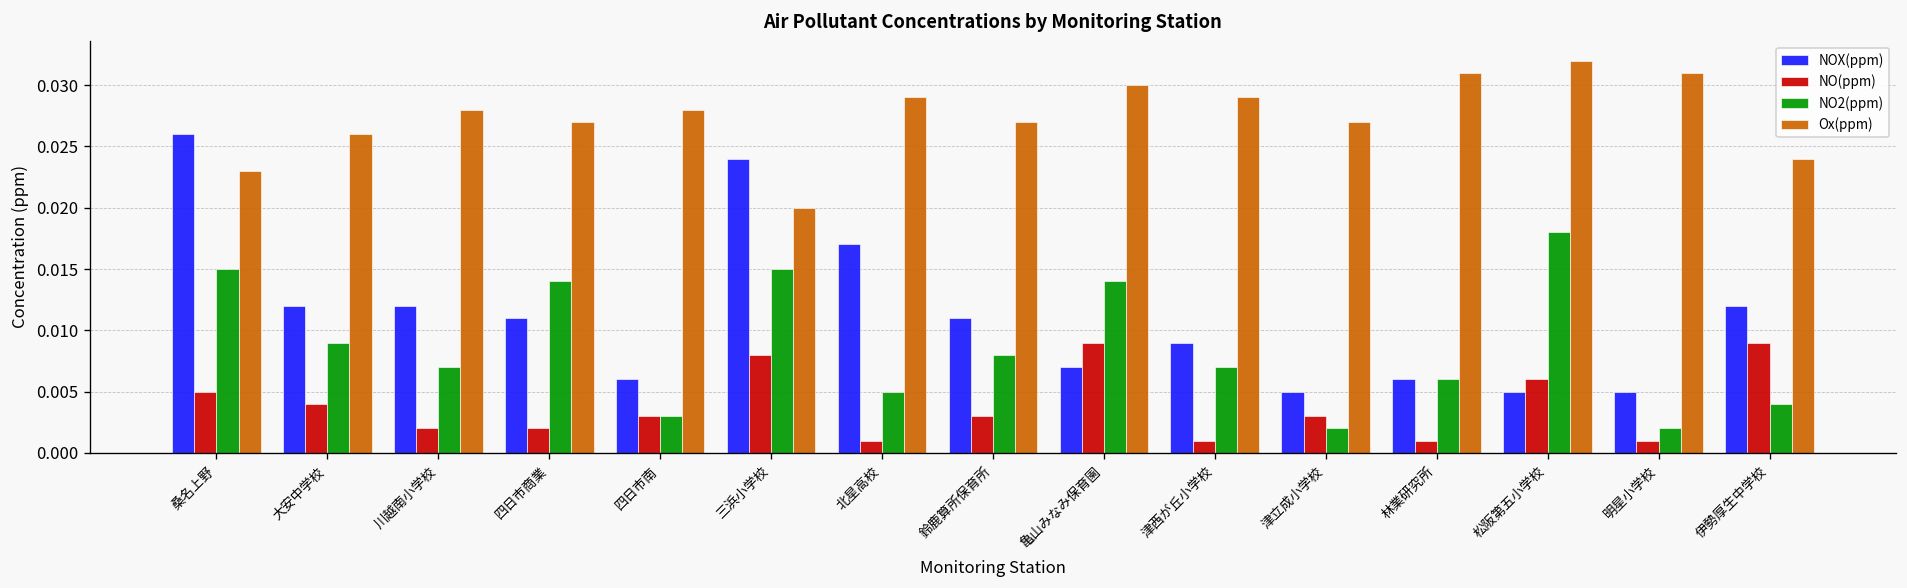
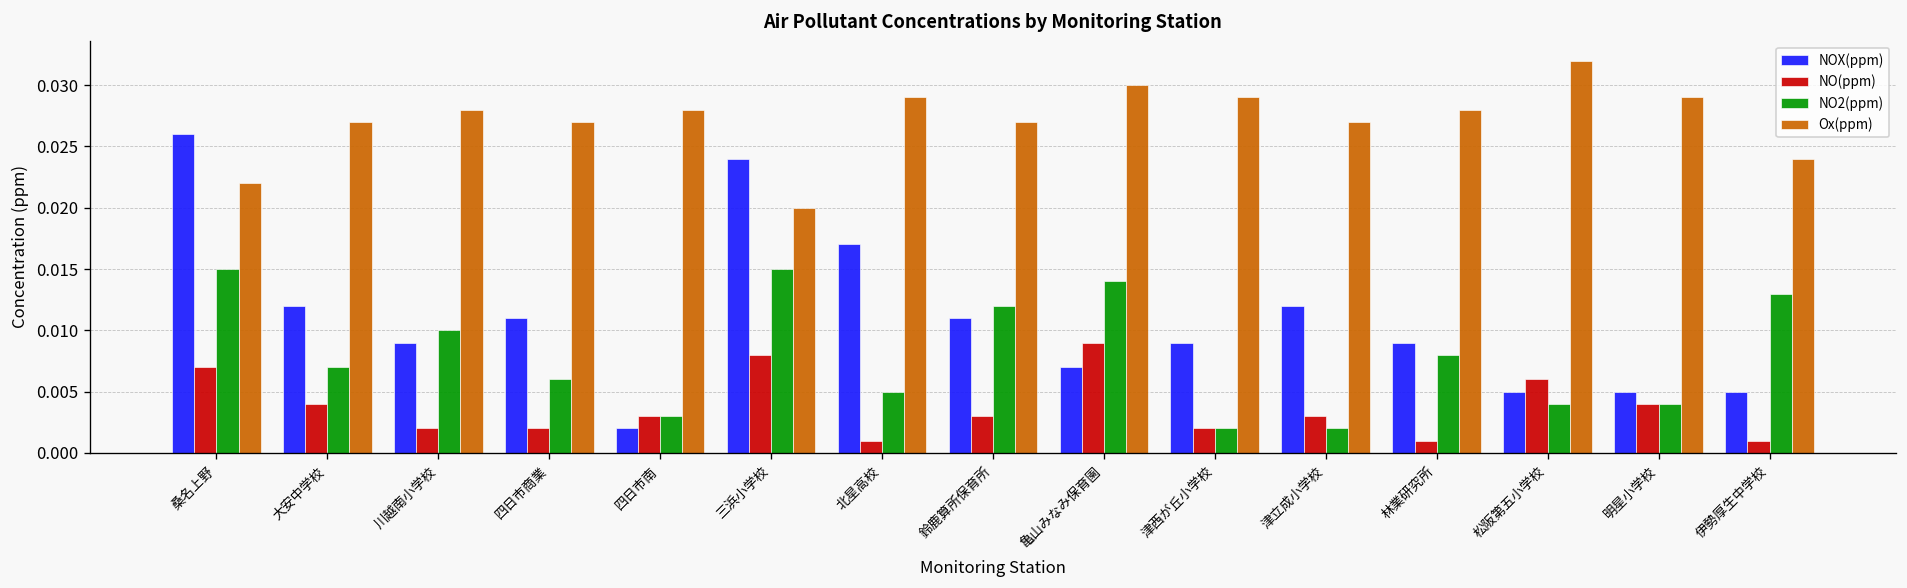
  {
    "NOX(ppm)": {
      "桑名上野": 0.026,
      "大安中学校": 0.012,
-     "川越南小学校": 0.012,
+     "川越南小学校": 0.009,
      "四日市商業": 0.011,
-     "四日市南": 0.006,
+     "四日市南": 0.002,
      "三浜小学校": 0.024,
      "北星高校": 0.017,
      "鈴鹿算所保育所": 0.011,
      "亀山みなみ保育園": 0.007,
      "津西が丘小学校": 0.009,
-     "津立成小学校": 0.005,
-     "林業研究所": 0.006,
+     "津立成小学校": 0.012,
+     "林業研究所": 0.009,
      "松阪第五小学校": 0.005,
      "明星小学校": 0.005,
-     "伊勢厚生中学校": 0.012
+     "伊勢厚生中学校": 0.005
    },
    "NO(ppm)": {
-     "桑名上野": 0.005,
+     "桑名上野": 0.007,
      "大安中学校": 0.004,
      "川越南小学校": 0.002,
      "四日市商業": 0.002,
      "四日市南": 0.003,
      "三浜小学校": 0.008,
      "北星高校": 0.001,
      "鈴鹿算所保育所": 0.003,
      "亀山みなみ保育園": 0.009,
-     "津西が丘小学校": 0.001,
+     "津西が丘小学校": 0.002,
      "津立成小学校": 0.003,
      "林業研究所": 0.001,
      "松阪第五小学校": 0.006,
-     "明星小学校": 0.001,
-     "伊勢厚生中学校": 0.009
+     "明星小学校": 0.004,
+     "伊勢厚生中学校": 0.001
    },
    "NO2(ppm)": {
      "桑名上野": 0.015,
-     "大安中学校": 0.009,
-     "川越南小学校": 0.007,
-     "四日市商業": 0.014,
+     "大安中学校": 0.007,
+     "川越南小学校": 0.010,
+     "四日市商業": 0.006,
      "四日市南": 0.003,
      "三浜小学校": 0.015,
      "北星高校": 0.005,
-     "鈴鹿算所保育所": 0.008,
+     "鈴鹿算所保育所": 0.012,
      "亀山みなみ保育園": 0.014,
-     "津西が丘小学校": 0.007,
+     "津西が丘小学校": 0.002,
      "津立成小学校": 0.002,
-     "林業研究所": 0.006,
-     "松阪第五小学校": 0.018,
-     "明星小学校": 0.002,
-     "伊勢厚生中学校": 0.004
+     "林業研究所": 0.008,
+     "松阪第五小学校": 0.004,
+     "明星小学校": 0.004,
+     "伊勢厚生中学校": 0.013
    },
    "Ox(ppm)": {
-     "桑名上野": 0.023,
-     "大安中学校": 0.026,
+     "桑名上野": 0.022,
+     "大安中学校": 0.027,
      "川越南小学校": 0.028,
      "四日市商業": 0.027,
      "四日市南": 0.028,
      "三浜小学校": 0.020,
      "北星高校": 0.029,
      "鈴鹿算所保育所": 0.027,
      "亀山みなみ保育園": 0.030,
      "津西が丘小学校": 0.029,
      "津立成小学校": 0.027,
-     "林業研究所": 0.031,
+     "林業研究所": 0.028,
      "松阪第五小学校": 0.032,
-     "明星小学校": 0.031,
+     "明星小学校": 0.029,
      "伊勢厚生中学校": 0.024
    }
  }
